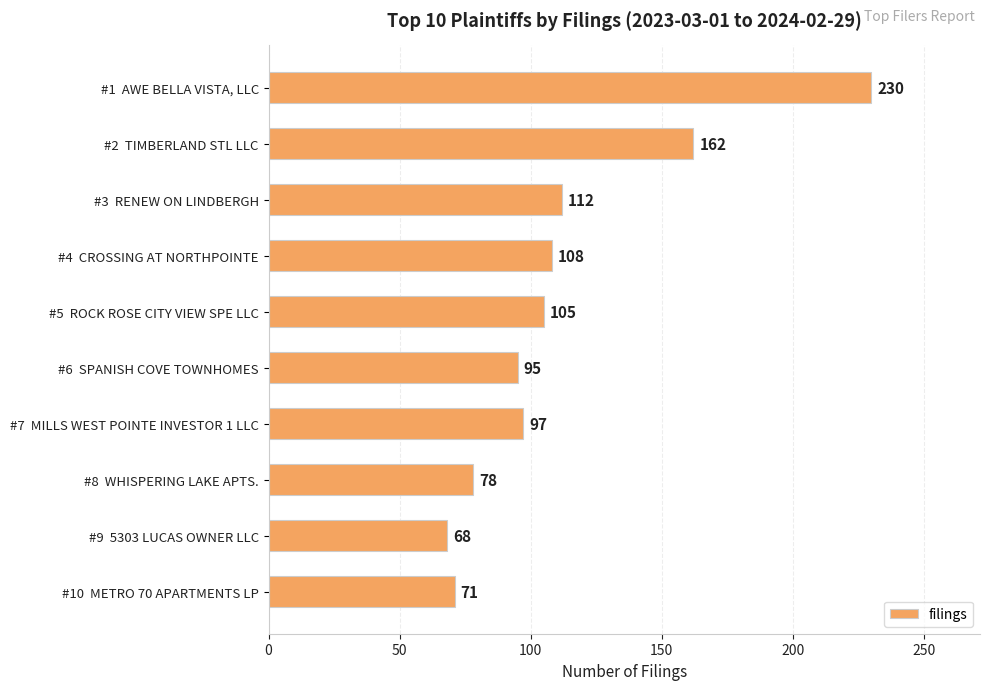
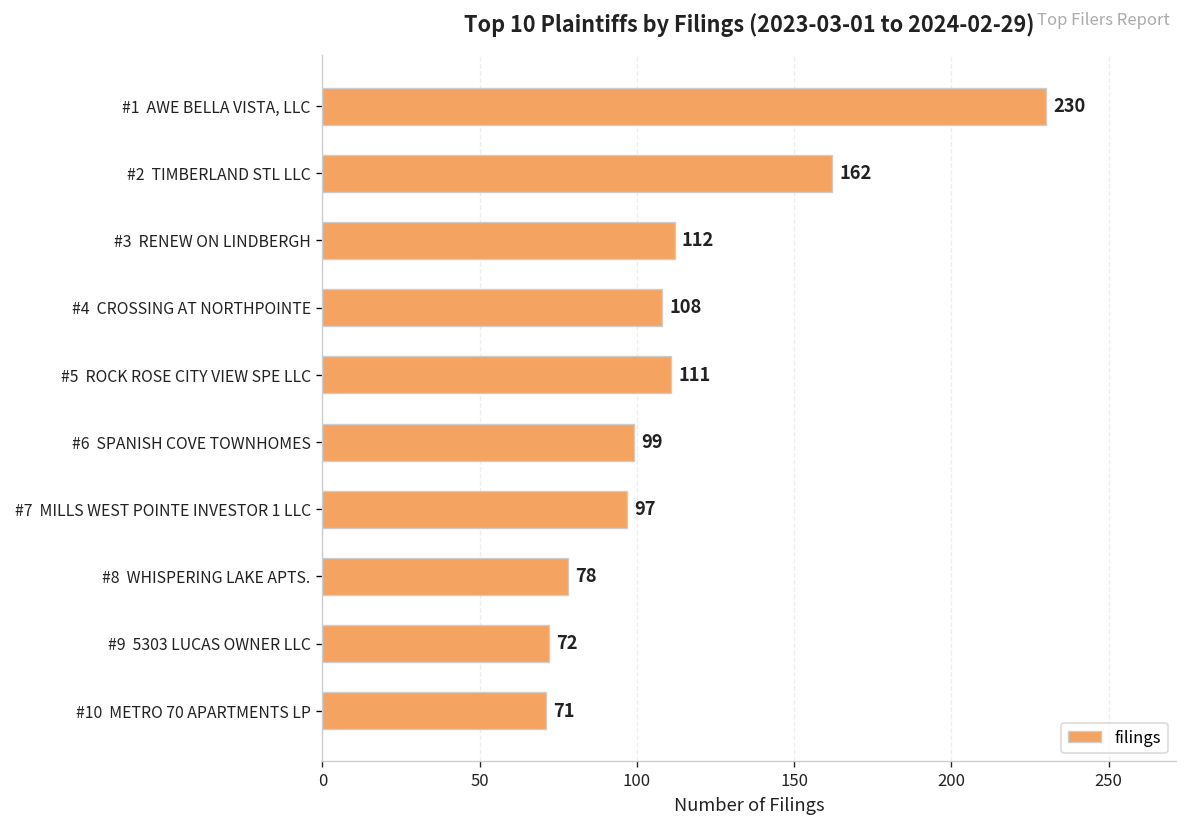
  {
    "#1 AWE BELLA VISTA, LLC": 230,
    "#2 TIMBERLAND STL LLC": 162,
    "#3 RENEW ON LINDBERGH": 112,
    "#4 CROSSING AT NORTHPOINTE": 108,
-   "#5 ROCK ROSE CITY VIEW SPE LLC": 105,
-   "#6 SPANISH COVE TOWNHOMES": 95,
+   "#5 ROCK ROSE CITY VIEW SPE LLC": 111,
+   "#6 SPANISH COVE TOWNHOMES": 99,
    "#7 MILLS WEST POINTE INVESTOR 1 LLC": 97,
    "#8 WHISPERING LAKE APTS.": 78,
-   "#9 5303 LUCAS OWNER LLC": 68,
+   "#9 5303 LUCAS OWNER LLC": 72,
    "#10 METRO 70 APARTMENTS LP": 71
  }
